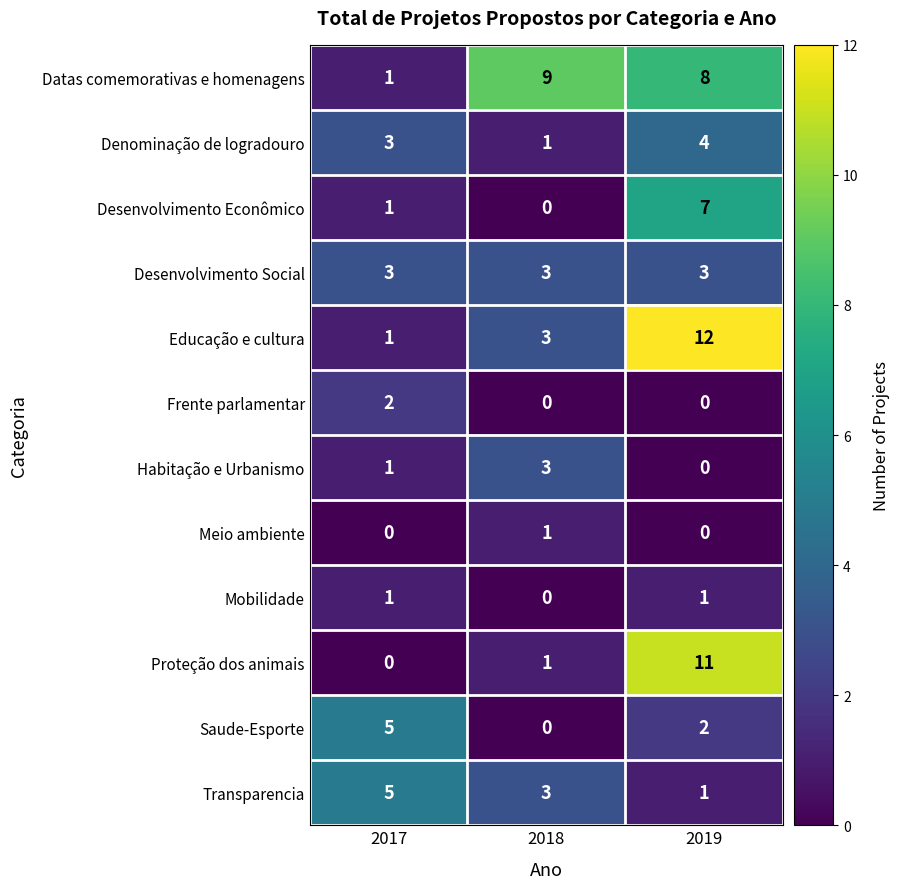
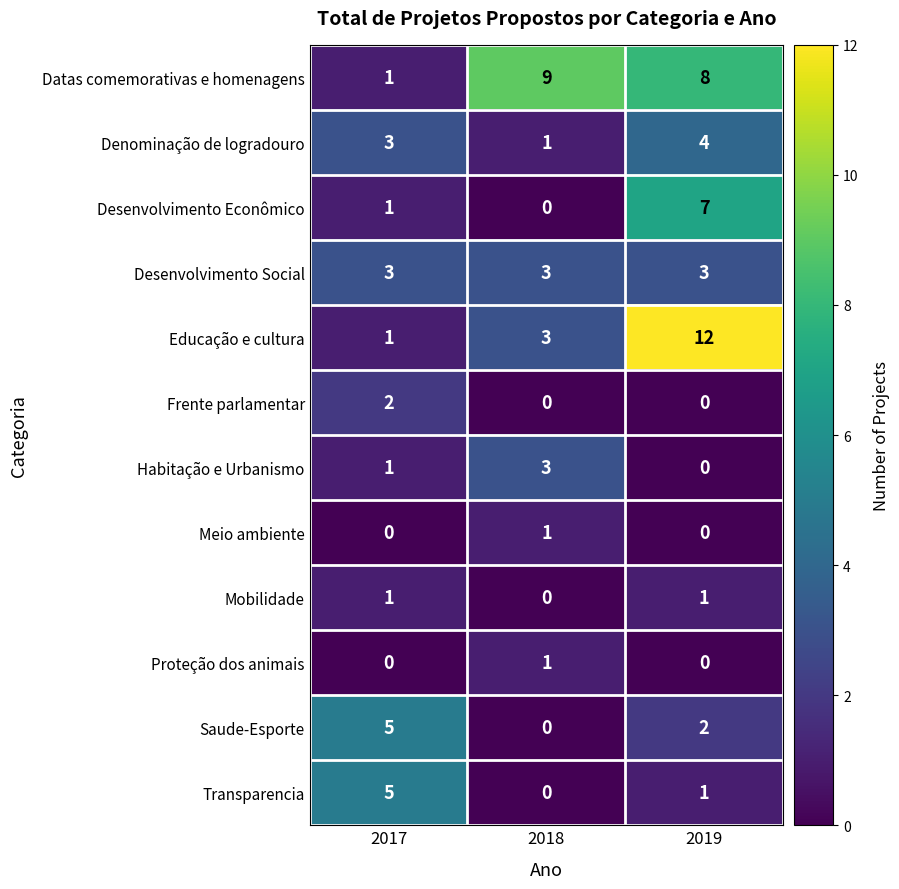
  {
    "Datas comemorativas e homenagens": {
      "2017": 1,
      "2018": 9,
      "2019": 8
    },
    "Denominação de logradouro": {
      "2017": 3,
      "2018": 1,
      "2019": 4
    },
    "Desenvolvimento Econômico": {
      "2017": 1,
      "2018": 0,
      "2019": 7
    },
    "Desenvolvimento Social": {
      "2017": 3,
      "2018": 3,
      "2019": 3
    },
    "Educação e cultura": {
      "2017": 1,
      "2018": 3,
      "2019": 12
    },
    "Frente parlamentar": {
      "2017": 2,
      "2018": 0,
      "2019": 0
    },
    "Habitação e Urbanismo": {
      "2017": 1,
      "2018": 3,
      "2019": 0
    },
    "Meio ambiente": {
      "2017": 0,
      "2018": 1,
      "2019": 0
    },
    "Mobilidade": {
      "2017": 1,
      "2018": 0,
      "2019": 1
    },
    "Proteção dos animais": {
      "2017": 0,
      "2018": 1,
-     "2019": 11
+     "2019": 0
    },
    "Saude-Esporte": {
      "2017": 5,
      "2018": 0,
      "2019": 2
    },
    "Transparencia": {
      "2017": 5,
-     "2018": 3,
+     "2018": 0,
      "2019": 1
    }
  }
